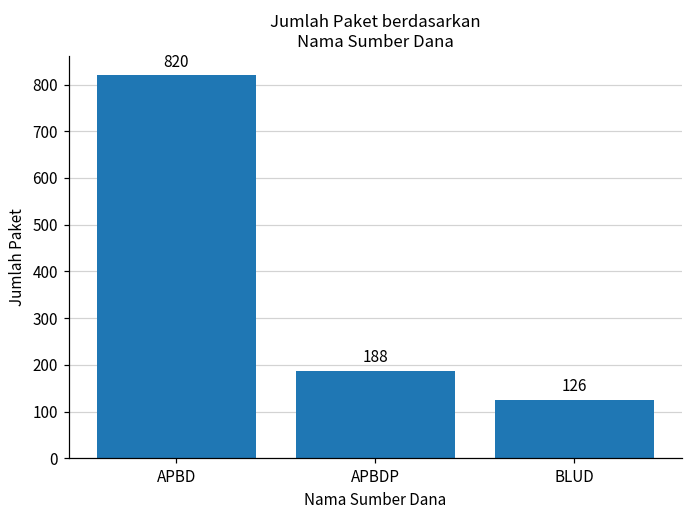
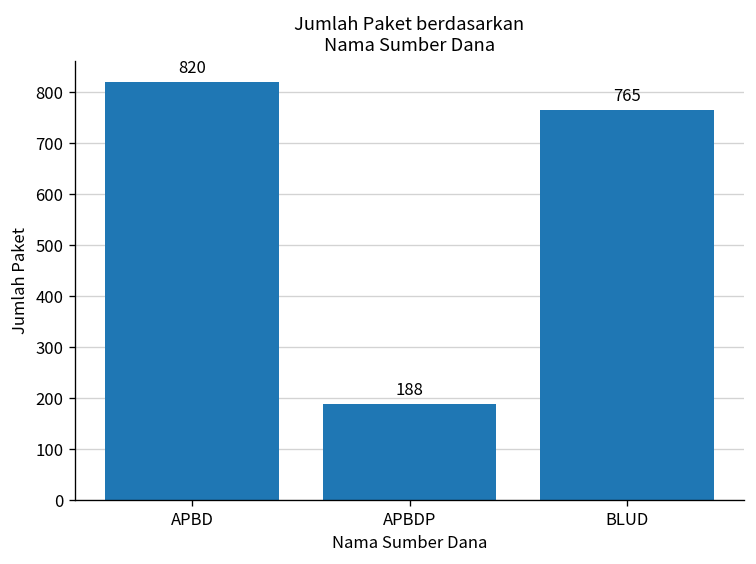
  {
    "APBD": 820,
    "APBDP": 188,
-   "BLUD": 126
+   "BLUD": 765
  }
